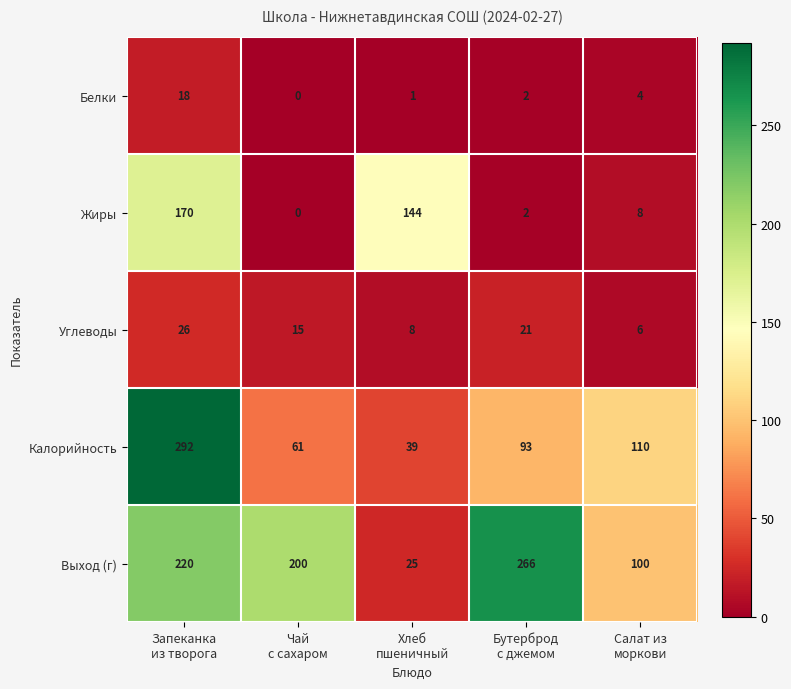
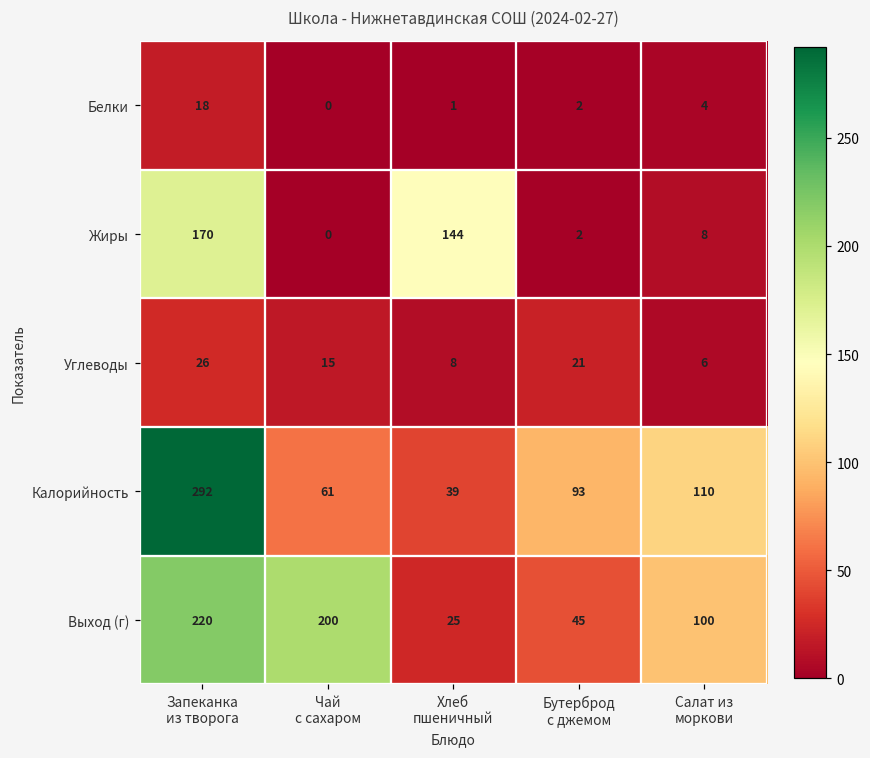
  {
    "Белки": {
      "Запеканка из творога": 18,
      "Чай с сахаром": 0,
      "Хлеб пшеничный": 1,
      "Бутерброд с джемом": 2,
      "Салат из моркови": 4
    },
    "Жиры": {
      "Запеканка из творога": 170,
      "Чай с сахаром": 0,
      "Хлеб пшеничный": 144,
      "Бутерброд с джемом": 2,
      "Салат из моркови": 8
    },
    "Углеводы": {
      "Запеканка из творога": 26,
      "Чай с сахаром": 15,
      "Хлеб пшеничный": 8,
      "Бутерброд с джемом": 21,
      "Салат из моркови": 6
    },
    "Калорийность": {
      "Запеканка из творога": 292,
      "Чай с сахаром": 61,
      "Хлеб пшеничный": 39,
      "Бутерброд с джемом": 93,
      "Салат из моркови": 110
    },
    "Выход (г)": {
      "Запеканка из творога": 220,
      "Чай с сахаром": 200,
      "Хлеб пшеничный": 25,
-     "Бутерброд с джемом": 266,
+     "Бутерброд с джемом": 45,
      "Салат из моркови": 100
    }
  }
